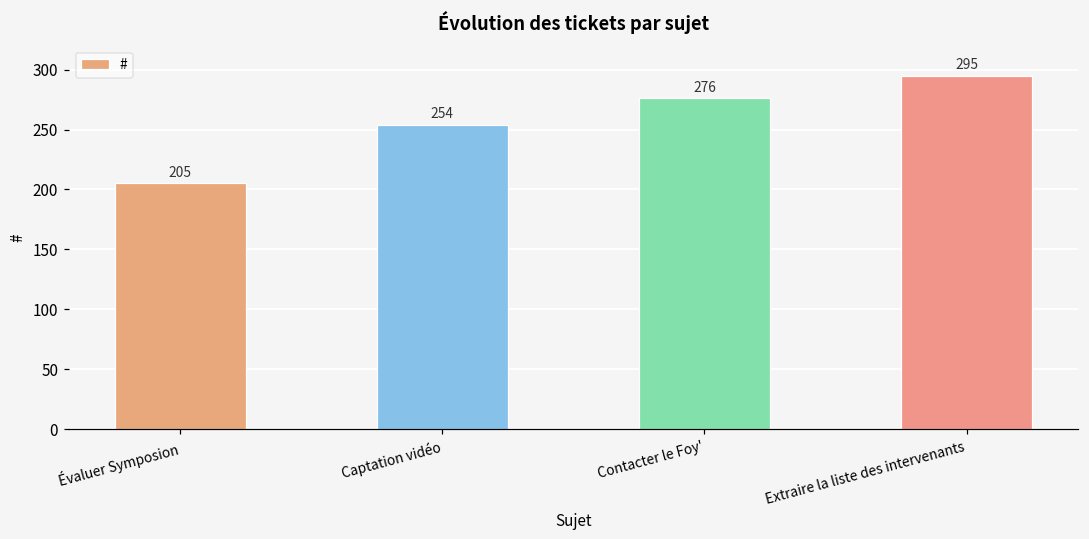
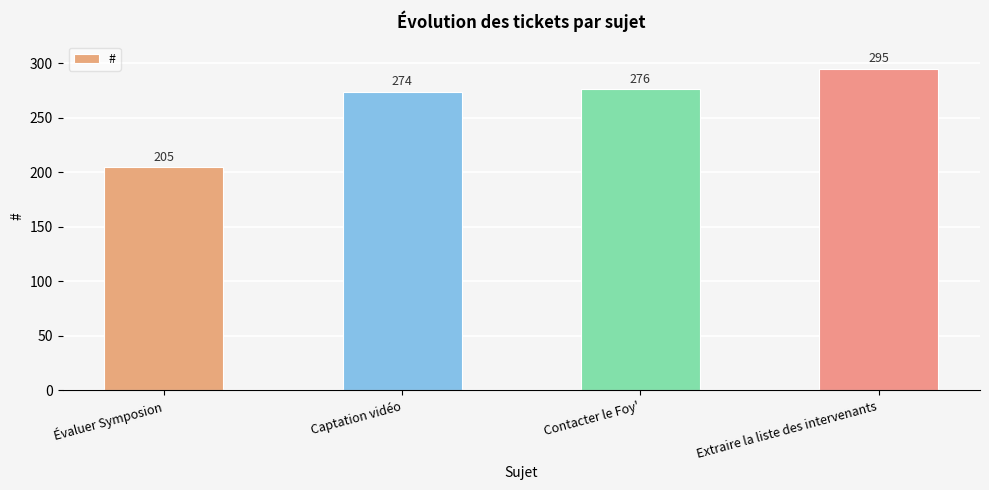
  {
    "Évaluer Symposion": 205,
-   "Captation vidéo": 254,
+   "Captation vidéo": 274,
    "Contacter le Foy'": 276,
    "Extraire la liste des intervenants": 295
  }
